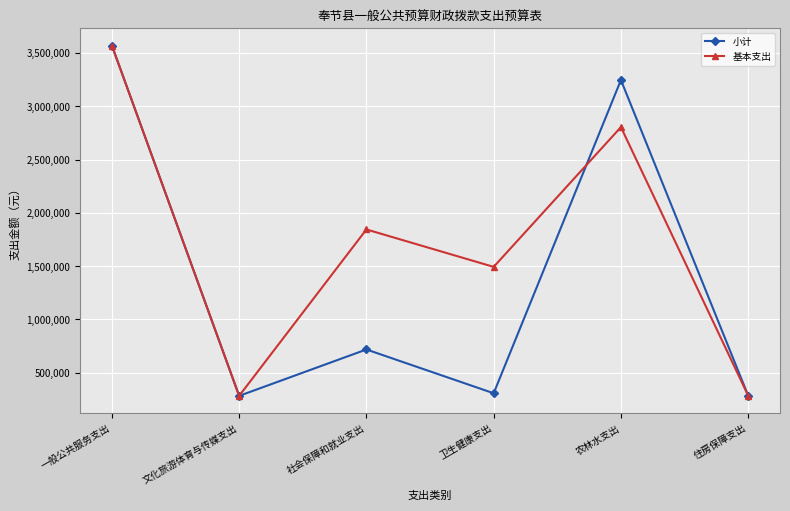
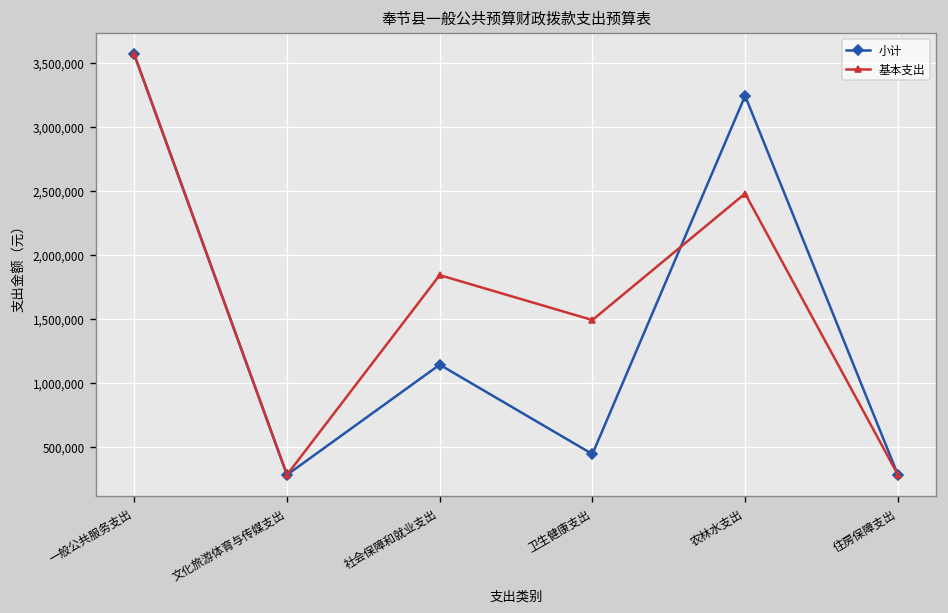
  {
    "小计": {
-     "社会保障和就业支出": "720,000",
-     "卫生健康支出": "310,000",
+     "社会保障和就业支出": "1,140,000",
+     "卫生健康支出": "450,000",
      "农林水支出": "3,250,000"
    },
    "基本支出": {
      "社会保障和就业支出": "1,840,000",
      "卫生健康支出": "1,490,000",
-     "农林水支出": "2,800,000"
+     "农林水支出": "2,480,000"
    }
  }
